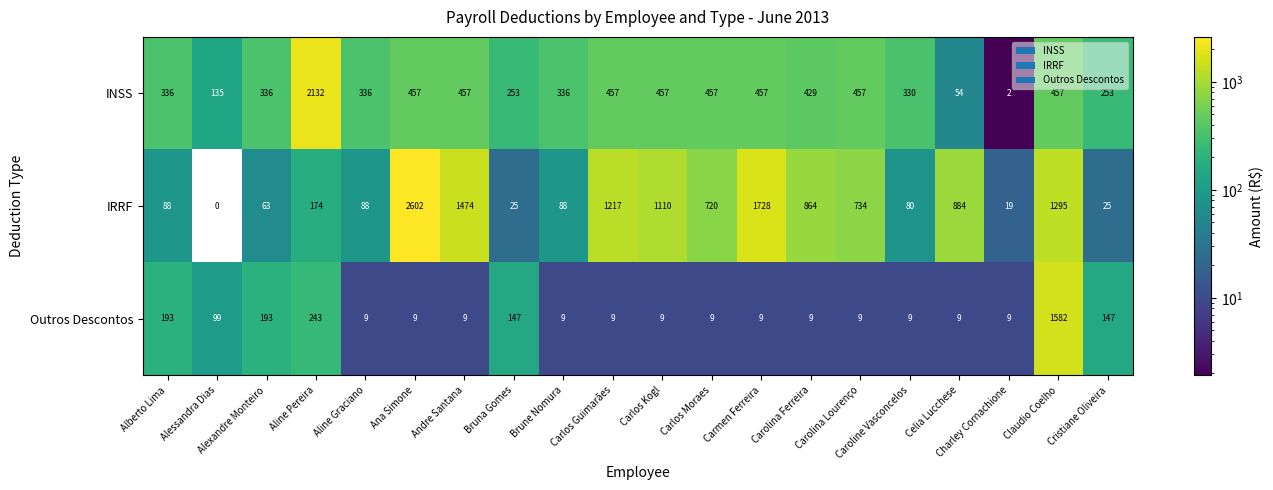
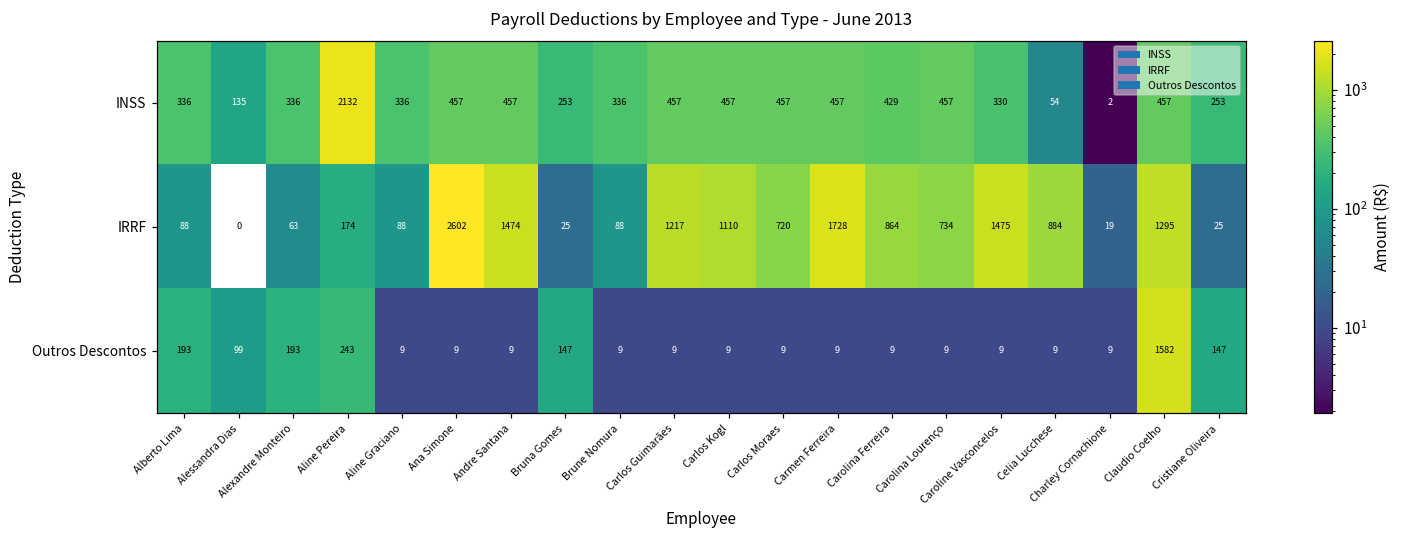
  {
    "INSS": {
      "Alberto Lima": 336,
      "Alessandra Dias": 135,
      "Alexandre Monteiro": 336,
      "Aline Pereira": 2132,
      "Aline Graciano": 336,
      "Ana Simone": 457,
      "Andre Santana": 457,
      "Bruna Gomes": 253,
      "Brune Nomura": 336,
      "Carlos Guimarães": 457,
      "Carlos Kogl": 457,
      "Carlos Moraes": 457,
      "Carmen Ferreira": 457,
      "Carolina Ferreira": 429,
      "Carolina Lourenço": 457,
      "Caroline Vasconcelos": 330,
      "Celia Lucchese": 54,
      "Charley Cornachione": 2
    },
    "IRRF": {
      "Alberto Lima": 88,
      "Alessandra Dias": 0,
      "Alexandre Monteiro": 63,
      "Aline Pereira": 174,
      "Aline Graciano": 88,
      "Ana Simone": 2602,
      "Andre Santana": 1474,
      "Bruna Gomes": 25,
      "Brune Nomura": 88,
      "Carlos Guimarães": 1217,
      "Carlos Kogl": 1110,
      "Carlos Moraes": 720,
      "Carmen Ferreira": 1728,
      "Carolina Ferreira": 864,
      "Carolina Lourenço": 734,
-     "Caroline Vasconcelos": 80,
+     "Caroline Vasconcelos": 1475,
      "Celia Lucchese": 884,
      "Charley Cornachione": 19,
      "Claudio Coelho": 1295,
      "Cristiane Oliveira": 25
    },
    "Outros Descontos": {
      "Alberto Lima": 193,
      "Alessandra Dias": 99,
      "Alexandre Monteiro": 193,
      "Aline Pereira": 243,
      "Aline Graciano": 9,
      "Ana Simone": 9,
      "Andre Santana": 9,
      "Bruna Gomes": 147,
      "Brune Nomura": 9,
      "Carlos Guimarães": 9,
      "Carlos Kogl": 9,
      "Carlos Moraes": 9,
      "Carmen Ferreira": 9,
      "Carolina Ferreira": 9,
      "Carolina Lourenço": 9,
      "Caroline Vasconcelos": 9,
      "Celia Lucchese": 9,
      "Charley Cornachione": 9,
      "Claudio Coelho": 1582,
      "Cristiane Oliveira": 147
    }
  }
